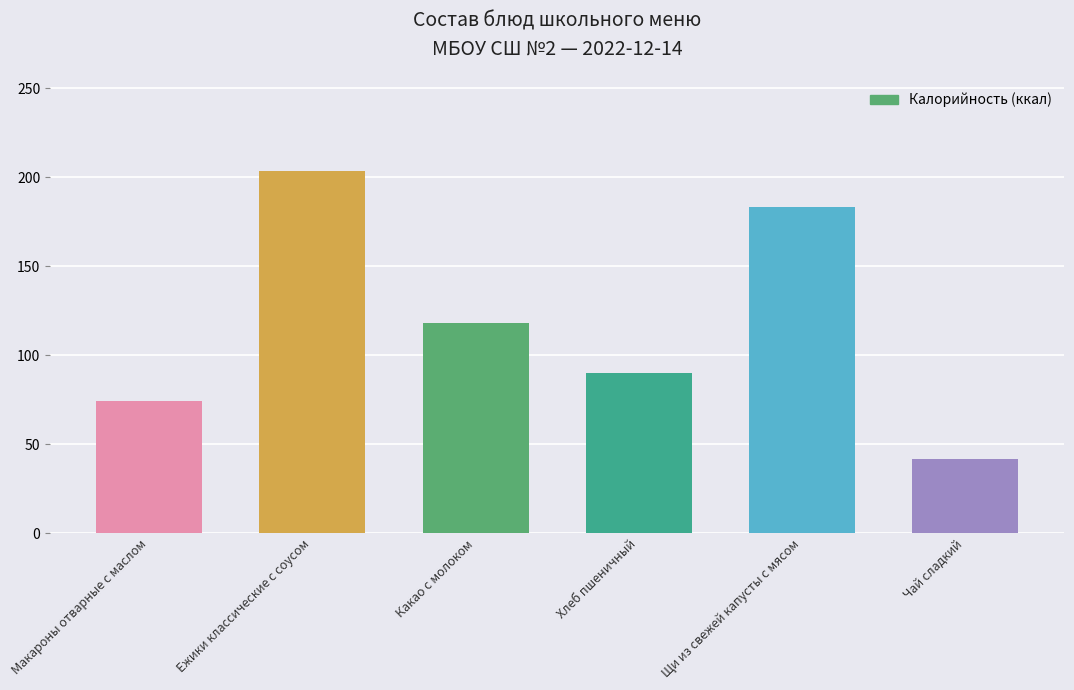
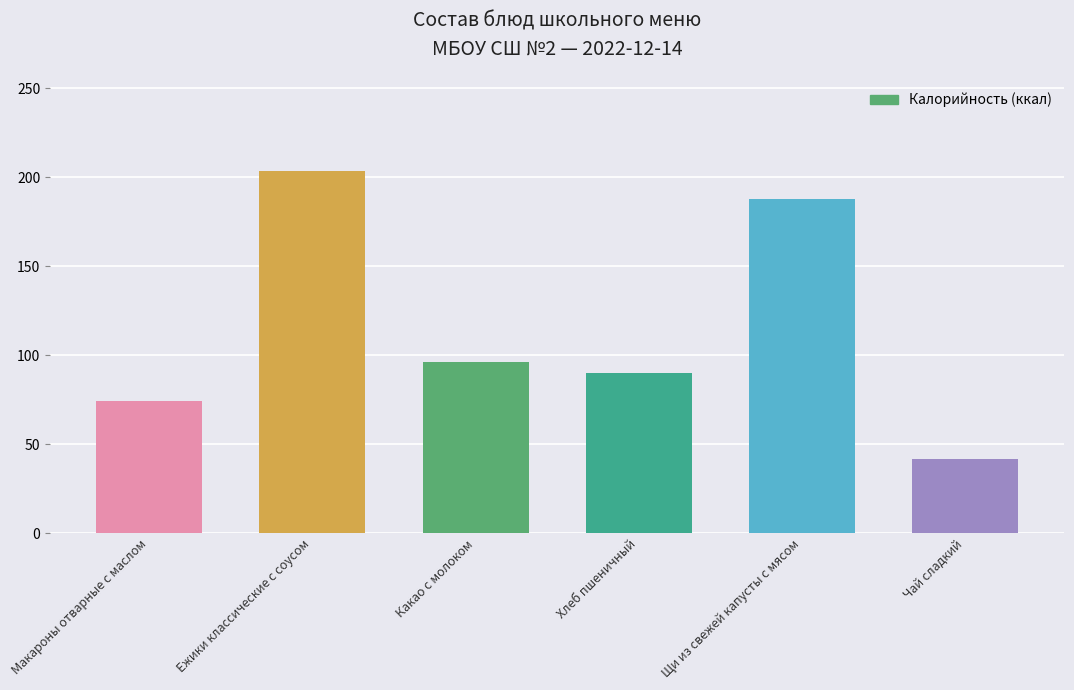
  {
    "Макароны отварные с маслом": 74,
    "Ежики классические с соусом": 204,
-   "Какао с молоком": 118,
+   "Какао с молоком": 96,
    "Хлеб пшеничный": 90,
-   "Щи из свежей капусты с мясом": 183,
+   "Щи из свежей капусты с мясом": 188,
    "Чай сладкий": 42
  }
